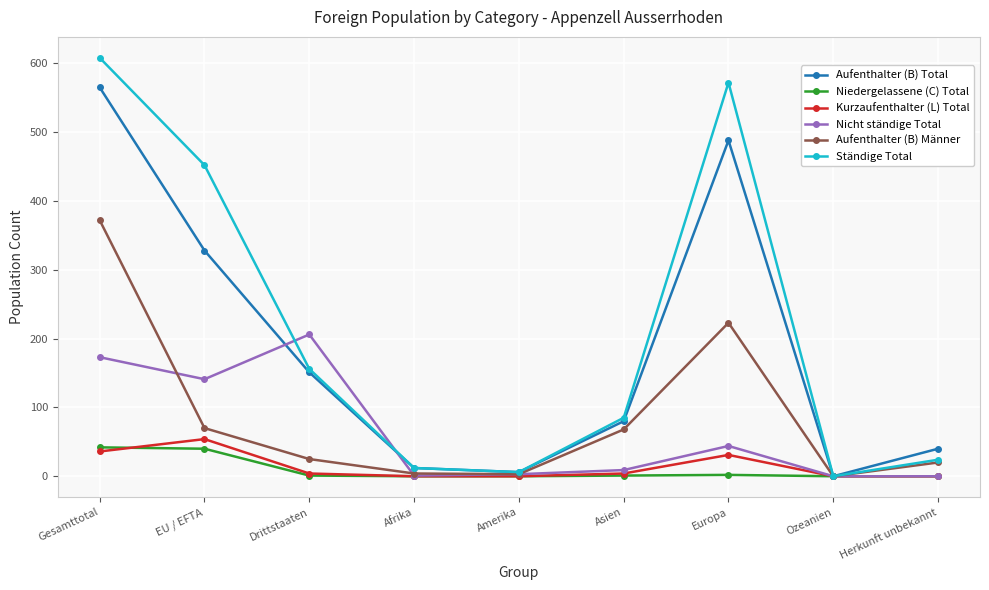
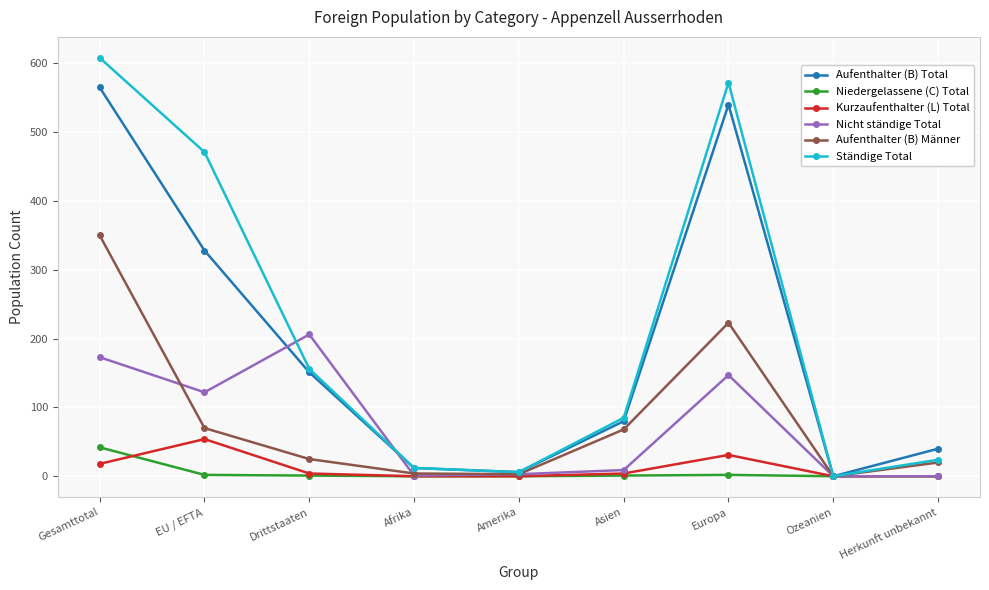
  {
    "Aufenthalter (B) Total": {
      "Gesamttotal": 570,
      "EU / EFTA": 330,
      "Drittstaaten": 150,
      "Asien": 80,
-     "Europa": 490,
+     "Europa": 540,
      "Herkunft unbekannt": 40
    },
    "Niedergelassene (C) Total": {
      "Gesamttotal": 40,
-     "EU / EFTA": 40,
+     "EU / EFTA": 0,
      "Europa": 0
    },
    "Kurzaufenthalter (L) Total": {
-     "Gesamttotal": 40,
+     "Gesamttotal": 20,
      "EU / EFTA": 50,
      "Europa": 30
    },
    "Nicht ständige Total": {
      "Gesamttotal": 170,
-     "EU / EFTA": 140,
+     "EU / EFTA": 120,
      "Drittstaaten": 210,
      "Asien": 10,
-     "Europa": 40
+     "Europa": 150
    },
    "Aufenthalter (B) Männer": {
-     "Gesamttotal": 370,
+     "Gesamttotal": 350,
      "EU / EFTA": 70,
      "Drittstaaten": 30,
      "Asien": 70,
      "Europa": 220,
      "Herkunft unbekannt": 20
    },
    "Ständige Total": {
      "Gesamttotal": 610,
-     "EU / EFTA": 450,
+     "EU / EFTA": 470,
      "Drittstaaten": 160,
      "Asien": 90,
      "Europa": 570,
      "Herkunft unbekannt": 20
    }
  }
